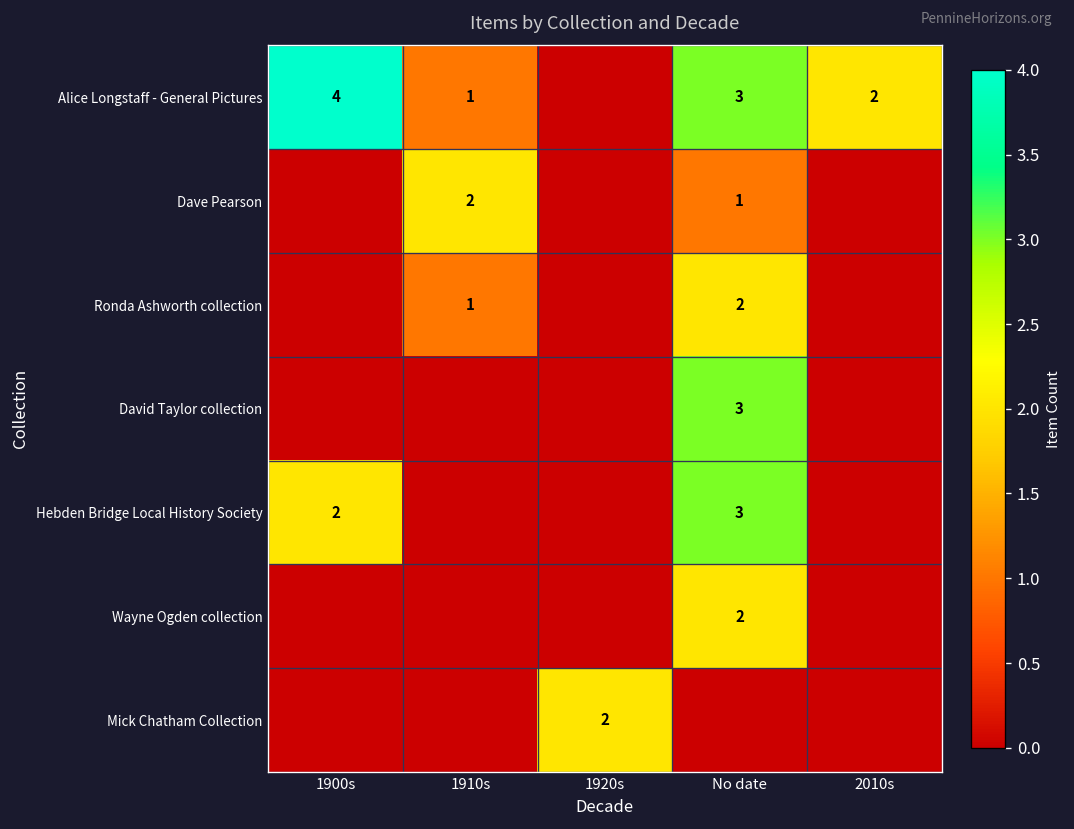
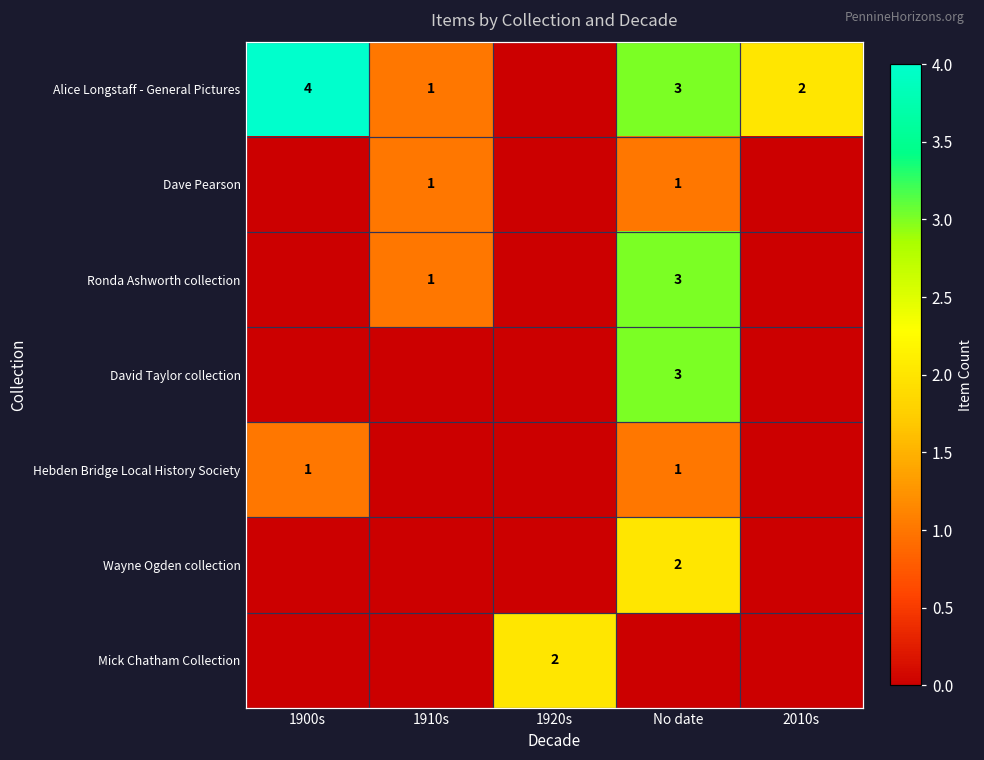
  {
    "Alice Longstaff - General Pictures": {
      "1900s": 4,
      "1910s": 1,
      "No date": 3,
      "2010s": 2
    },
    "Dave Pearson": {
-     "1910s": 2,
+     "1910s": 1,
      "No date": 1
    },
    "Ronda Ashworth collection": {
      "1910s": 1,
-     "No date": 2
+     "No date": 3
    },
    "David Taylor collection": {
      "No date": 3
    },
    "Hebden Bridge Local History Society": {
-     "1900s": 2,
-     "No date": 3
+     "1900s": 1,
+     "No date": 1
    },
    "Wayne Ogden collection": {
      "No date": 2
    },
    "Mick Chatham Collection": {
      "1920s": 2
    }
  }
